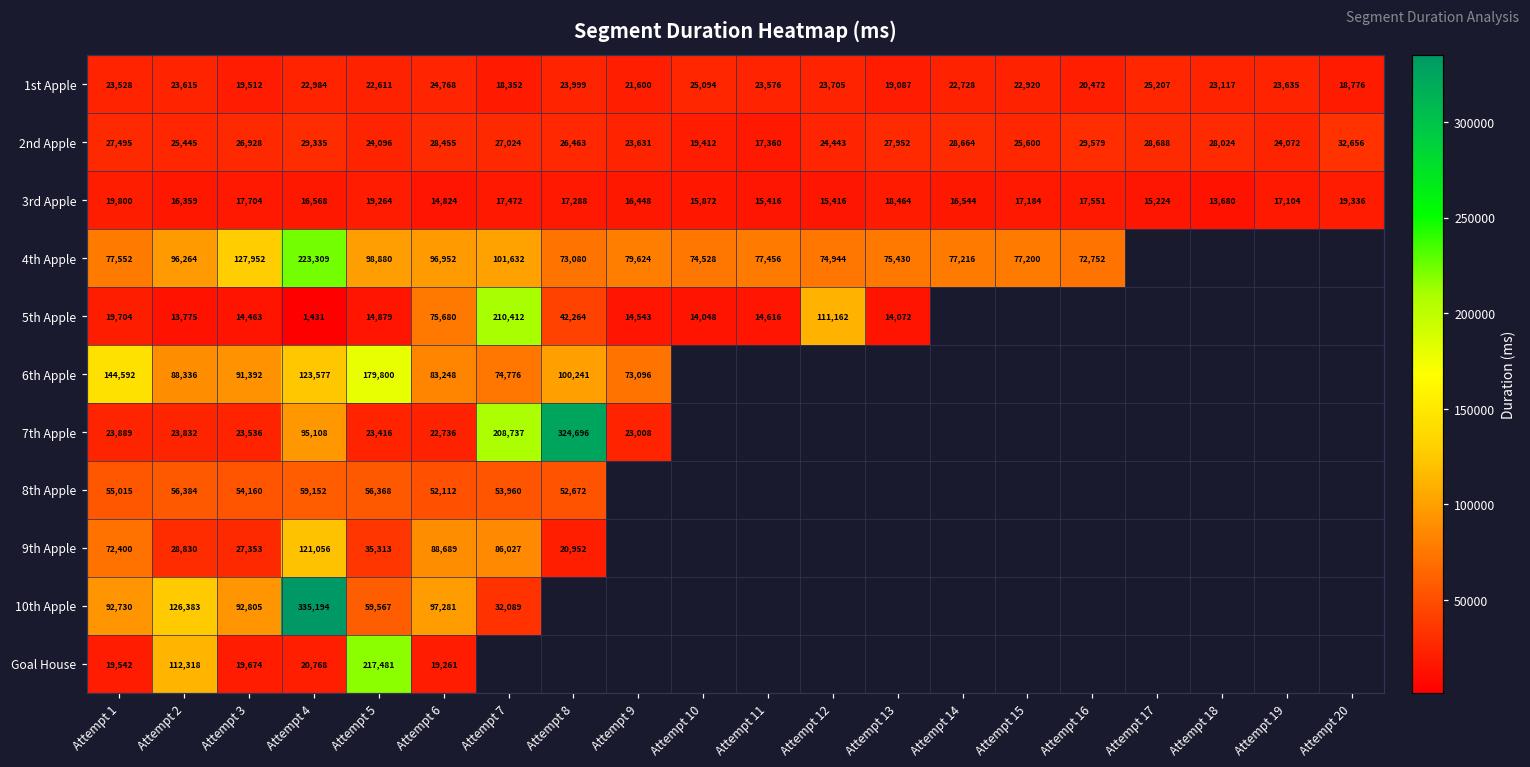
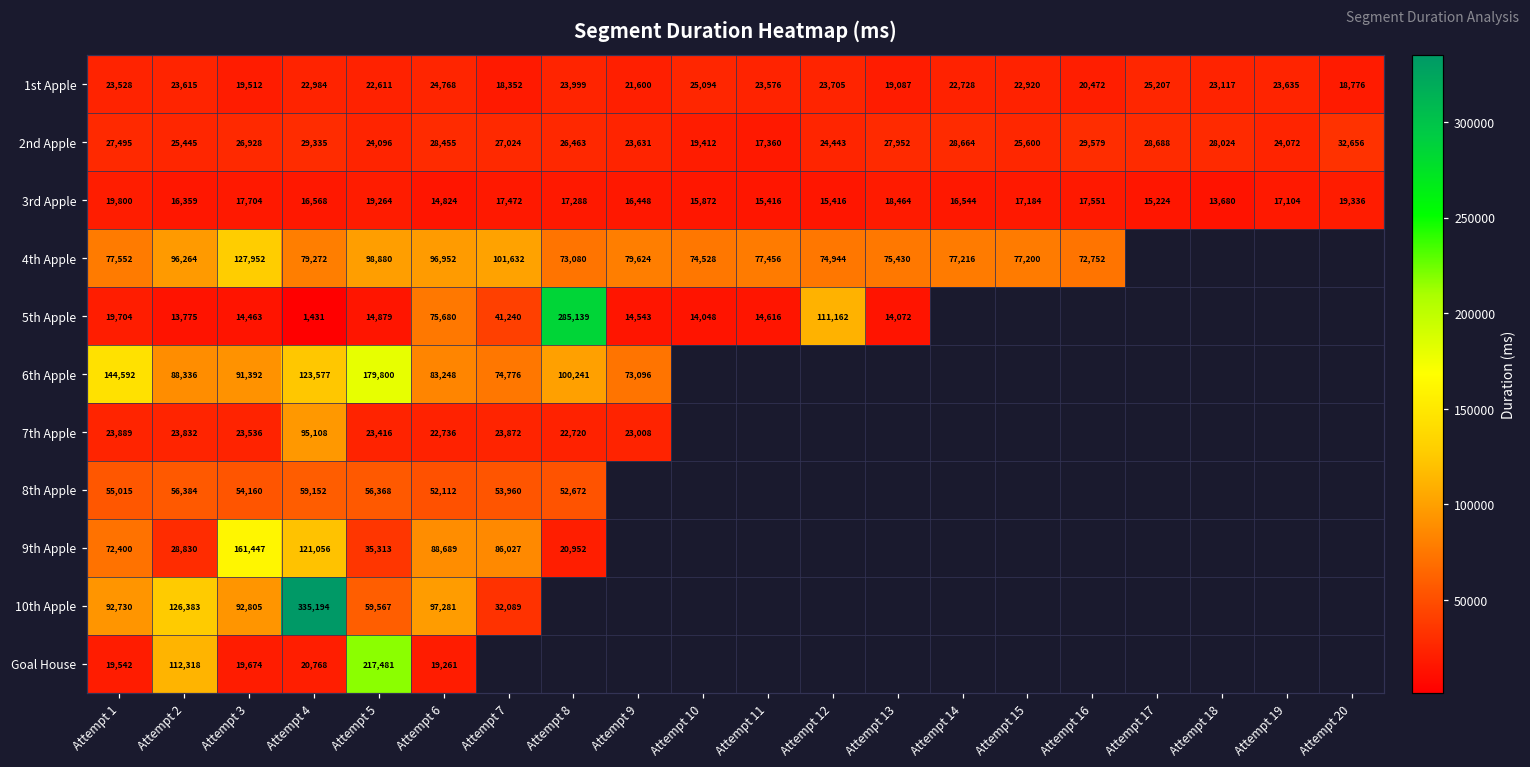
  {
    "1st Apple": {
      "Attempt 1": "23,528",
      "Attempt 2": "23,615",
      "Attempt 3": "19,512",
      "Attempt 4": "22,984",
      "Attempt 5": "22,611",
      "Attempt 6": "24,768",
      "Attempt 7": "18,352",
      "Attempt 8": "23,999",
      "Attempt 9": "21,600",
      "Attempt 10": "25,094",
      "Attempt 11": "23,576",
      "Attempt 12": "23,705",
      "Attempt 13": "19,087",
      "Attempt 14": "22,728",
      "Attempt 15": "22,920",
      "Attempt 16": "20,472",
      "Attempt 17": "25,207",
      "Attempt 18": "23,117",
      "Attempt 19": "23,635",
      "Attempt 20": "18,776"
    },
    "2nd Apple": {
      "Attempt 1": "27,495",
      "Attempt 2": "25,445",
      "Attempt 3": "26,928",
      "Attempt 4": "29,335",
      "Attempt 5": "24,096",
      "Attempt 6": "28,455",
      "Attempt 7": "27,024",
      "Attempt 8": "26,463",
      "Attempt 9": "23,631",
      "Attempt 10": "19,412",
      "Attempt 11": "17,360",
      "Attempt 12": "24,443",
      "Attempt 13": "27,952",
      "Attempt 14": "28,664",
      "Attempt 15": "25,600",
      "Attempt 16": "29,579",
      "Attempt 17": "28,688",
      "Attempt 18": "28,024",
      "Attempt 19": "24,072",
      "Attempt 20": "32,656"
    },
    "3rd Apple": {
      "Attempt 1": "19,800",
      "Attempt 2": "16,359",
      "Attempt 3": "17,704",
      "Attempt 4": "16,568",
      "Attempt 5": "19,264",
      "Attempt 6": "14,824",
      "Attempt 7": "17,472",
      "Attempt 8": "17,288",
      "Attempt 9": "16,448",
      "Attempt 10": "15,872",
      "Attempt 11": "15,416",
      "Attempt 12": "15,416",
      "Attempt 13": "18,464",
      "Attempt 14": "16,544",
      "Attempt 15": "17,184",
      "Attempt 16": "17,551",
      "Attempt 17": "15,224",
      "Attempt 18": "13,680",
      "Attempt 19": "17,104",
      "Attempt 20": "19,336"
    },
    "4th Apple": {
      "Attempt 1": "77,552",
      "Attempt 2": "96,264",
      "Attempt 3": "127,952",
-     "Attempt 4": "223,309",
+     "Attempt 4": "79,272",
      "Attempt 5": "98,880",
      "Attempt 6": "96,952",
      "Attempt 7": "101,632",
      "Attempt 8": "73,080",
      "Attempt 9": "79,624",
      "Attempt 10": "74,528",
      "Attempt 11": "77,456",
      "Attempt 12": "74,944",
      "Attempt 13": "75,430",
      "Attempt 14": "77,216",
      "Attempt 15": "77,200",
      "Attempt 16": "72,752"
    },
    "5th Apple": {
      "Attempt 1": "19,704",
      "Attempt 2": "13,775",
      "Attempt 3": "14,463",
      "Attempt 4": "1,431",
      "Attempt 5": "14,879",
      "Attempt 6": "75,680",
-     "Attempt 7": "210,412",
-     "Attempt 8": "42,264",
+     "Attempt 7": "41,240",
+     "Attempt 8": "285,139",
      "Attempt 9": "14,543",
      "Attempt 10": "14,048",
      "Attempt 11": "14,616",
      "Attempt 12": "111,162",
      "Attempt 13": "14,072"
    },
    "6th Apple": {
      "Attempt 1": "144,592",
      "Attempt 2": "88,336",
      "Attempt 3": "91,392",
      "Attempt 4": "123,577",
      "Attempt 5": "179,800",
      "Attempt 6": "83,248",
      "Attempt 7": "74,776",
      "Attempt 8": "100,241",
      "Attempt 9": "73,096"
    },
    "7th Apple": {
      "Attempt 1": "23,889",
      "Attempt 2": "23,832",
      "Attempt 3": "23,536",
      "Attempt 4": "95,108",
      "Attempt 5": "23,416",
      "Attempt 6": "22,736",
-     "Attempt 7": "208,737",
-     "Attempt 8": "324,696",
+     "Attempt 7": "23,872",
+     "Attempt 8": "22,720",
      "Attempt 9": "23,008"
    },
    "8th Apple": {
      "Attempt 1": "55,015",
      "Attempt 2": "56,384",
      "Attempt 3": "54,160",
      "Attempt 4": "59,152",
      "Attempt 5": "56,368",
      "Attempt 6": "52,112",
      "Attempt 7": "53,960",
      "Attempt 8": "52,672"
    },
    "9th Apple": {
      "Attempt 1": "72,400",
      "Attempt 2": "28,830",
-     "Attempt 3": "27,353",
+     "Attempt 3": "161,447",
      "Attempt 4": "121,056",
      "Attempt 5": "35,313",
      "Attempt 6": "88,689",
      "Attempt 7": "86,027",
      "Attempt 8": "20,952"
    },
    "10th Apple": {
      "Attempt 1": "92,730",
      "Attempt 2": "126,383",
      "Attempt 3": "92,805",
      "Attempt 4": "335,194",
      "Attempt 5": "59,567",
      "Attempt 6": "97,281",
      "Attempt 7": "32,089"
    },
    "Goal House": {
      "Attempt 1": "19,542",
      "Attempt 2": "112,318",
      "Attempt 3": "19,674",
      "Attempt 4": "20,768",
      "Attempt 5": "217,481",
      "Attempt 6": "19,261"
    }
  }
